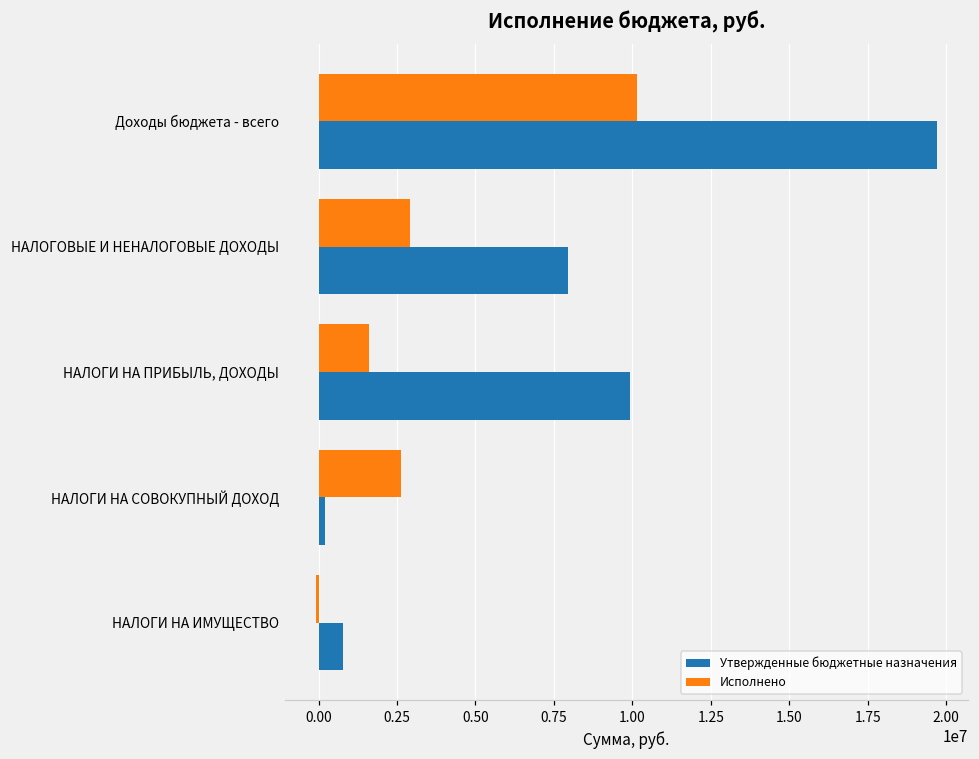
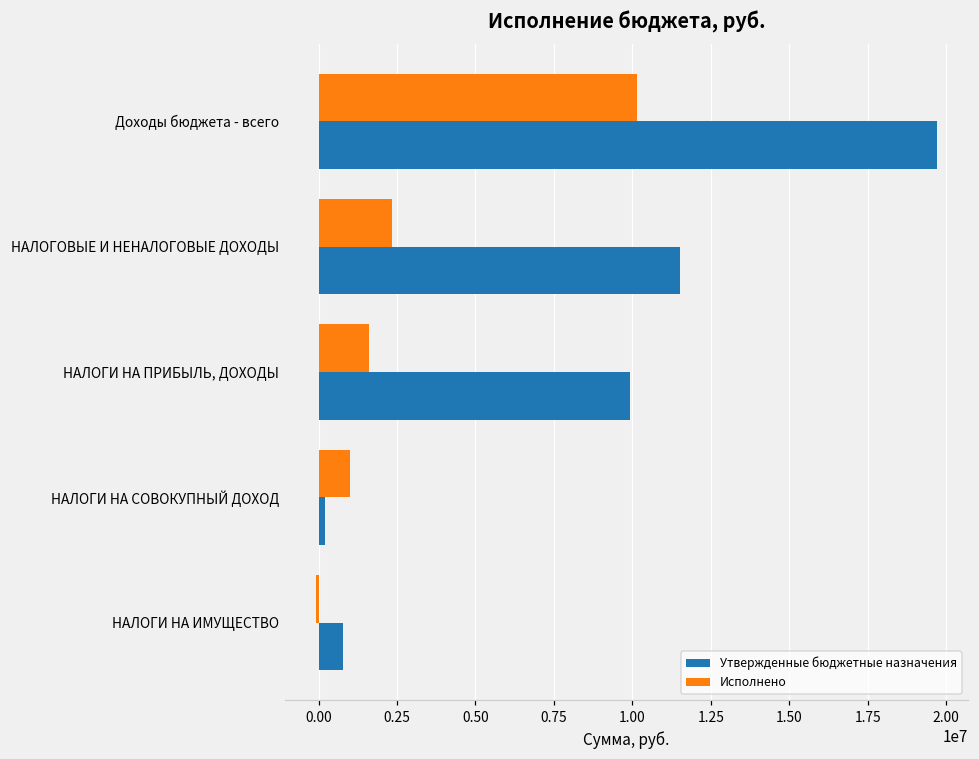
  {
    "Утвержденные бюджетные назначения": {
      "Доходы бюджета - всего": 19700000,
-     "НАЛОГОВЫЕ И НЕНАЛОГОВЫЕ ДОХОДЫ": 8000000,
+     "НАЛОГОВЫЕ И НЕНАЛОГОВЫЕ ДОХОДЫ": 11500000,
      "НАЛОГИ НА ПРИБЫЛЬ, ДОХОДЫ": 9900000,
      "НАЛОГИ НА СОВОКУПНЫЙ ДОХОД": 200000,
      "НАЛОГИ НА ИМУЩЕСТВО": 800000
    },
    "Исполнено": {
      "Доходы бюджета - всего": 10200000,
-     "НАЛОГОВЫЕ И НЕНАЛОГОВЫЕ ДОХОДЫ": 2900000,
+     "НАЛОГОВЫЕ И НЕНАЛОГОВЫЕ ДОХОДЫ": 2400000,
      "НАЛОГИ НА ПРИБЫЛЬ, ДОХОДЫ": 1600000,
-     "НАЛОГИ НА СОВОКУПНЫЙ ДОХОД": 2600000,
+     "НАЛОГИ НА СОВОКУПНЫЙ ДОХОД": 1000000,
      "НАЛОГИ НА ИМУЩЕСТВО": -100000
    }
  }
